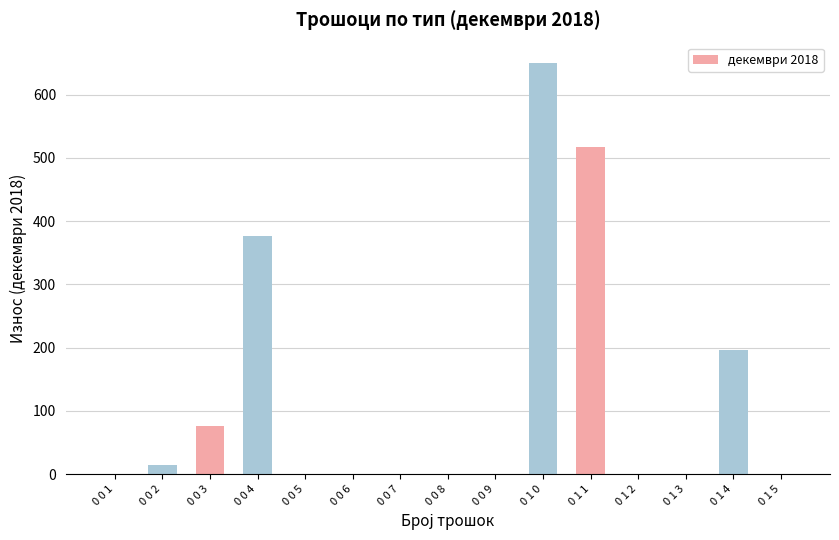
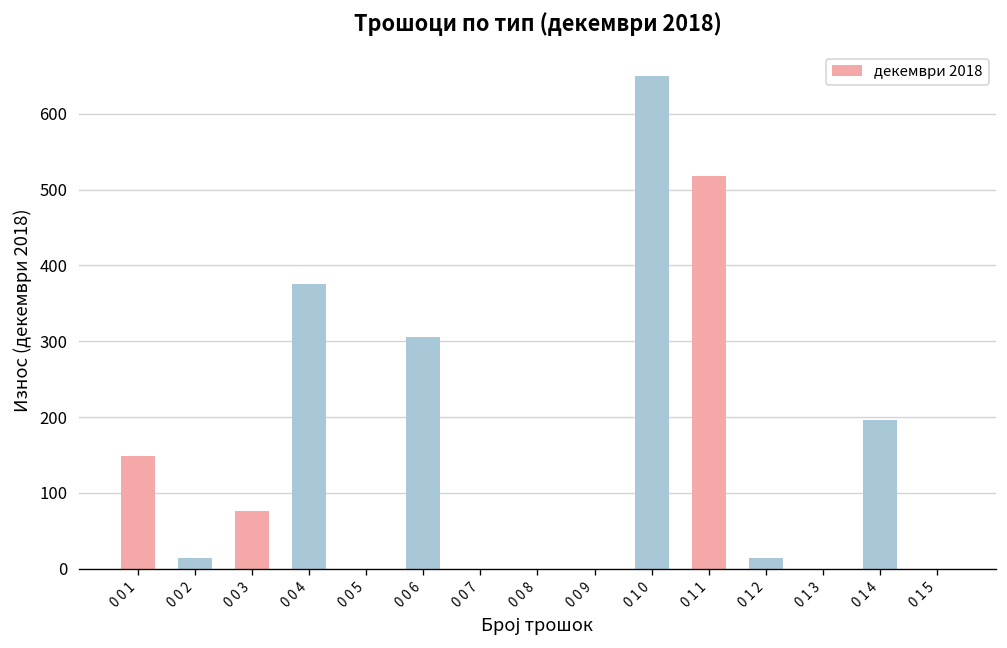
  {
-   "0 0 1": 0,
+   "0 0 1": 150,
    "0 0 2": 10,
    "0 0 3": 80,
    "0 0 4": 380,
    "0 0 5": 0,
-   "0 0 6": 0,
+   "0 0 6": 310,
    "0 0 7": 0,
    "0 0 8": 0,
    "0 0 9": 0,
    "0 1 0": 650,
    "0 1 1": 520,
-   "0 1 2": 0,
+   "0 1 2": 10,
    "0 1 3": 0,
    "0 1 4": 200,
    "0 1 5": 0
  }
